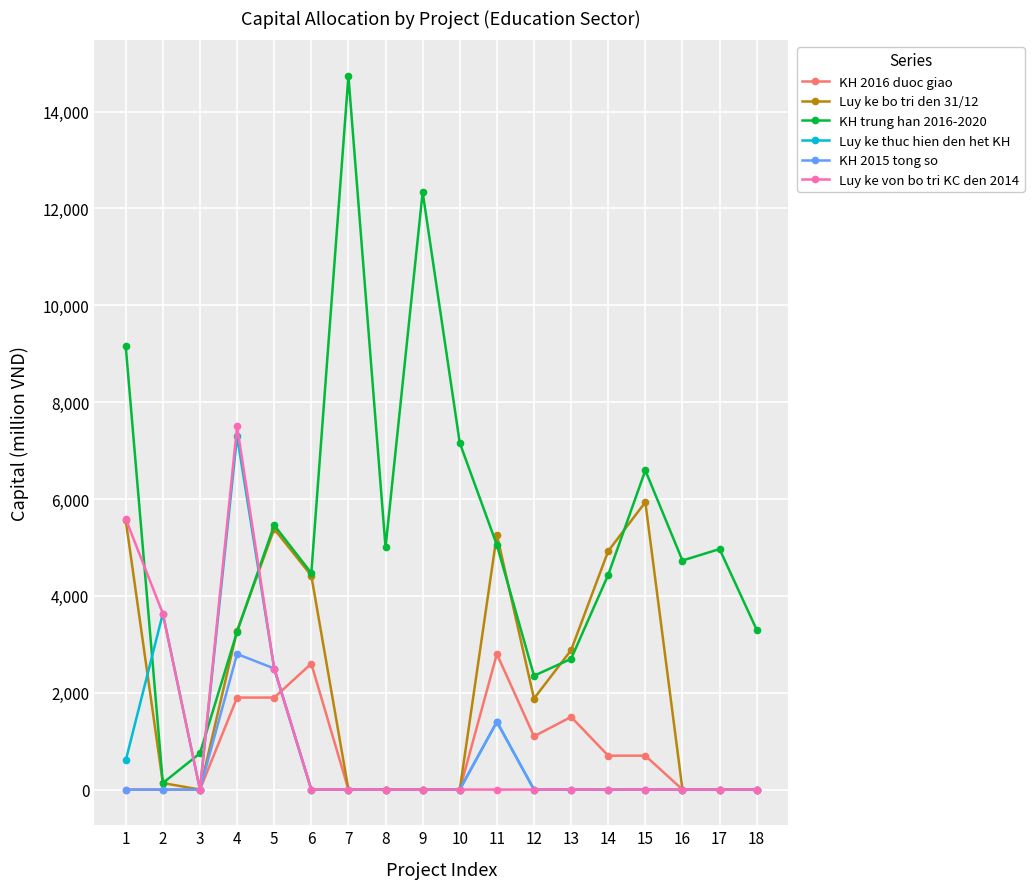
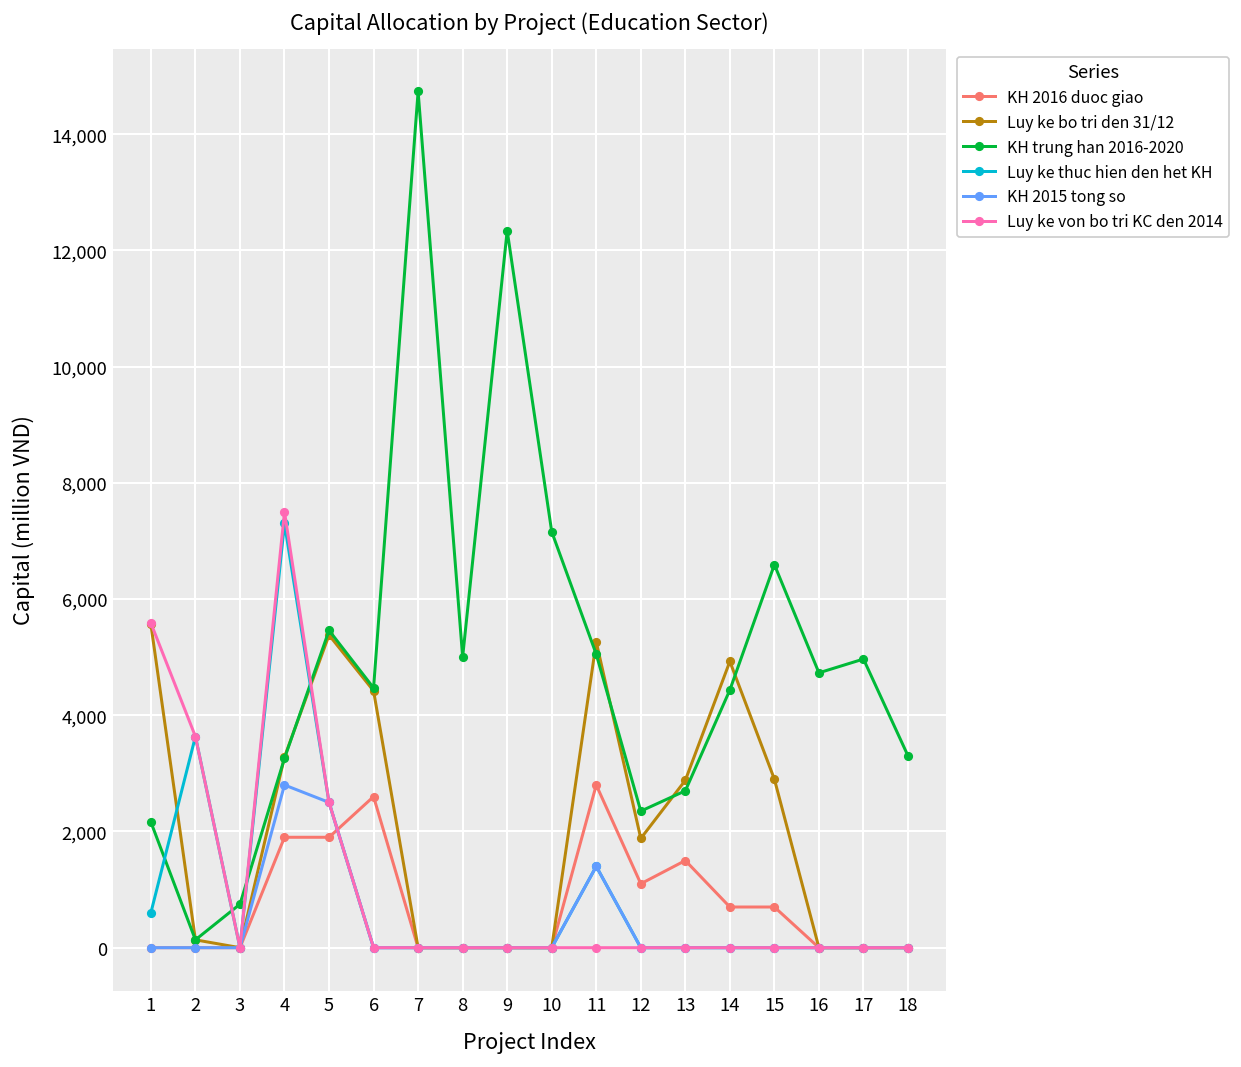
  {
    "KH 2016 duoc giao": {
      "4": "1,900",
      "5": "1,900",
      "6": "2,600",
      "11": "2,800",
      "12": "1,100",
      "13": "1,500",
      "14": "700",
      "15": "700"
    },
    "Luy ke bo tri den 31/12": {
      "5": "5,400",
      "11": "5,300",
      "12": "1,900",
      "13": "2,900",
      "14": "4,900",
-     "15": "5,900"
+     "15": "2,900"
    },
    "KH trung han 2016-2020": {
-     "1": "9,200",
+     "1": "2,200",
      "3": "700",
      "5": "5,500",
      "7": "14,700",
      "8": "5,000",
      "9": "12,300",
      "10": "7,200",
      "11": "5,100",
      "12": "2,400",
      "13": "2,700",
      "14": "4,400",
      "15": "6,600",
      "16": "4,700",
      "17": "5,000",
      "18": "3,300"
    },
    "Luy ke thuc hien den het KH": {
      "1": "600",
      "4": "7,300"
    },
    "KH 2015 tong so": {
      "4": "2,800"
    },
    "Luy ke von bo tri KC den 2014": {
      "4": "7,500",
      "11": "0"
    }
  }
